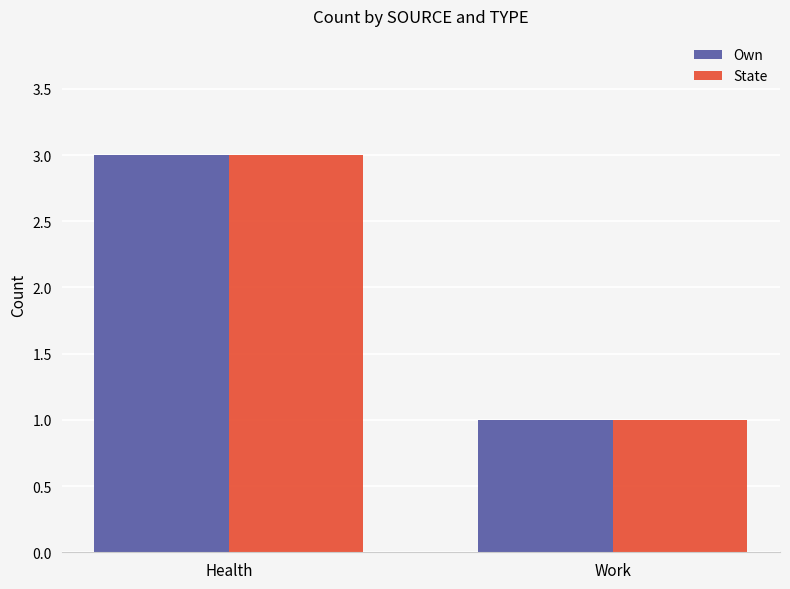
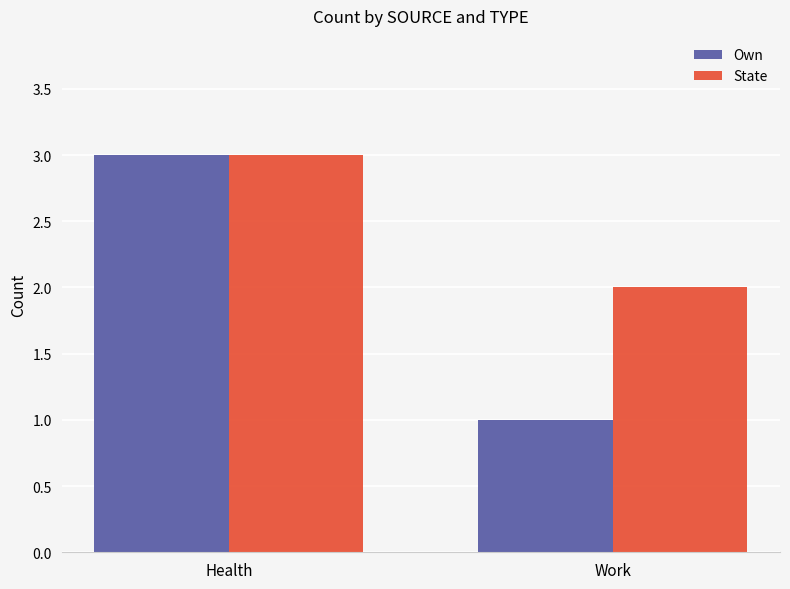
  {
    "Own": {
      "Health": 3,
      "Work": 1
    },
    "State": {
      "Health": 3,
-     "Work": 1
+     "Work": 2
    }
  }
